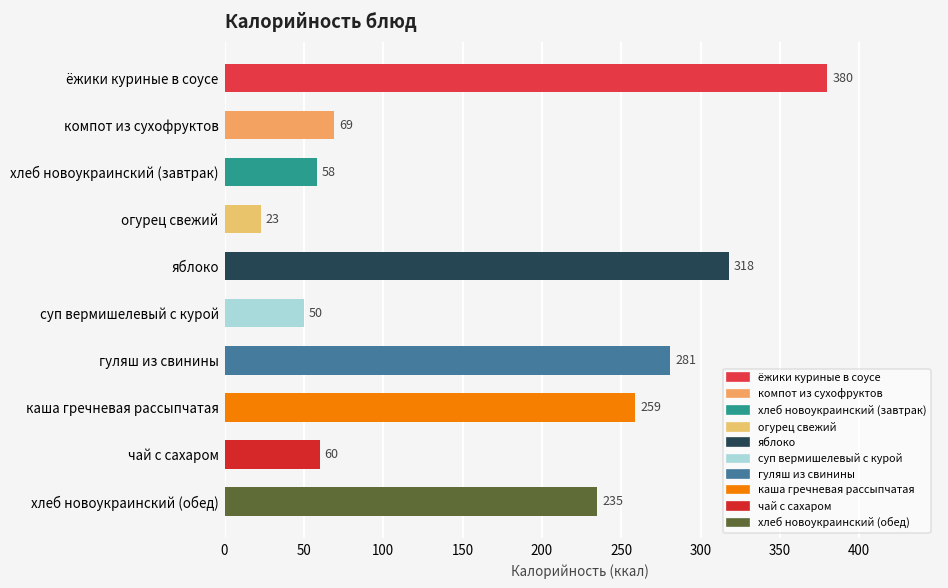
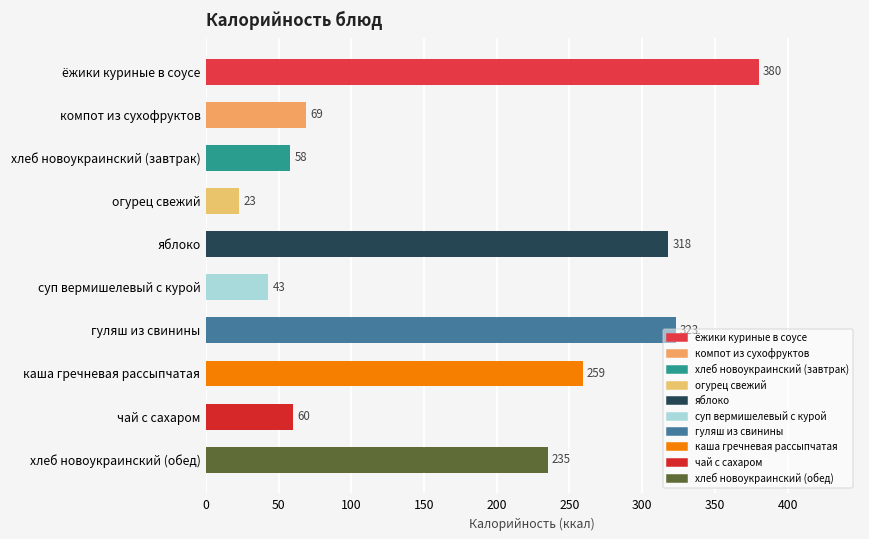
  {
    "ёжики куриные в соусе": 380,
    "компот из сухофруктов": 69,
    "хлеб новоукраинский (завтрак)": 58,
    "огурец свежий": 23,
    "яблоко": 318,
-   "суп вермишелевый с курой": 50,
-   "гуляш из свинины": 281,
+   "суп вермишелевый с курой": 43,
+   "гуляш из свинины": 323,
    "каша гречневая рассыпчатая": 259,
    "чай с сахаром": 60,
    "хлеб новоукраинский (обед)": 235
  }
